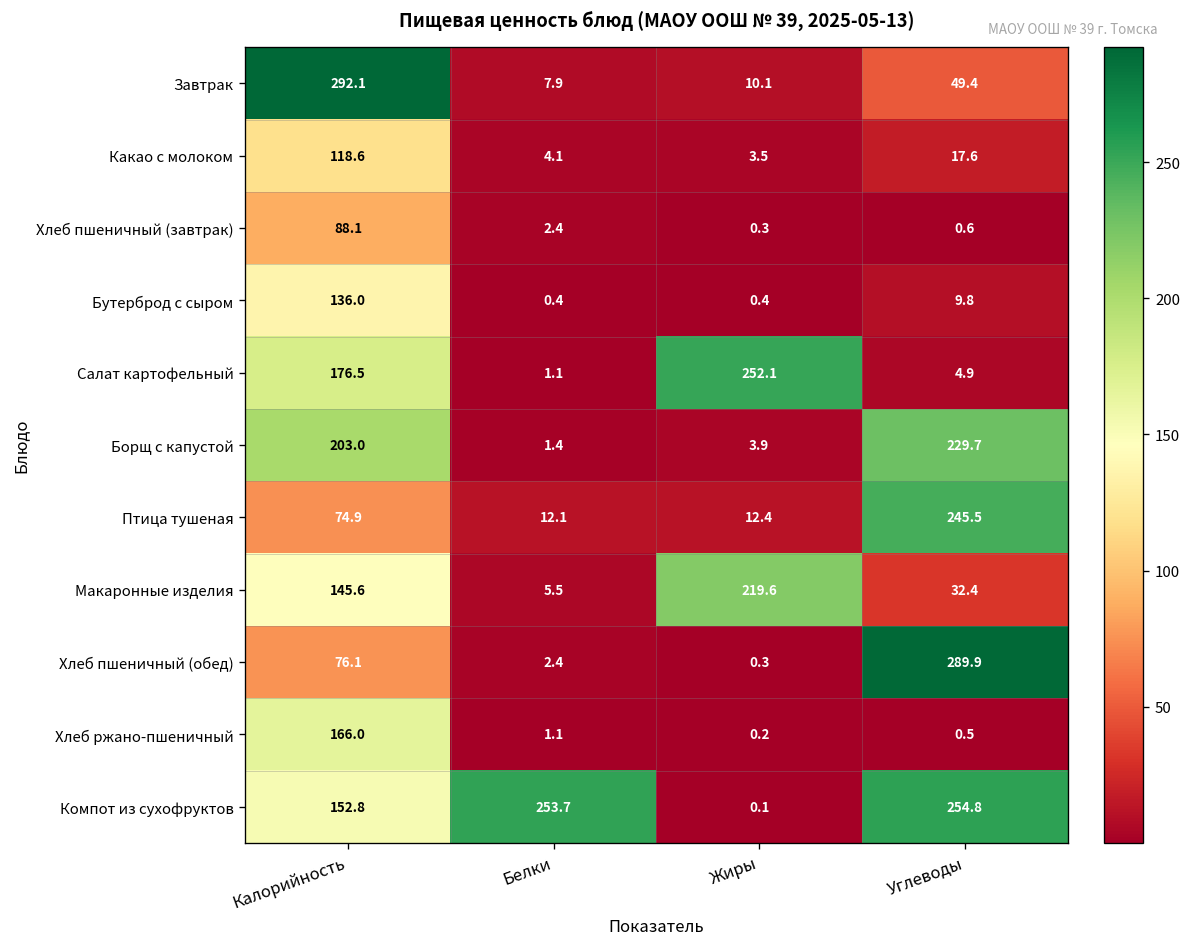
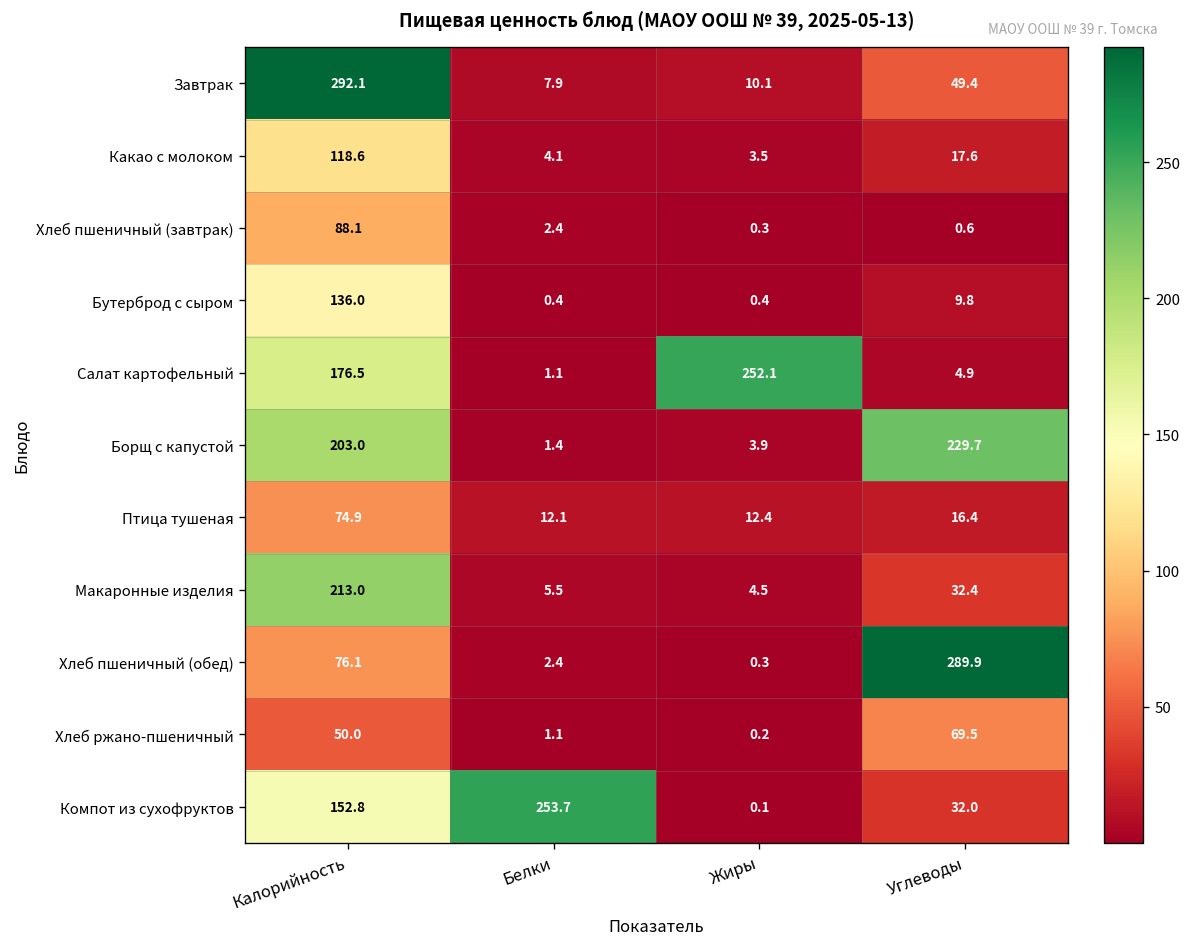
  {
    "Завтрак": {
      "Калорийность": 292.1,
      "Белки": 7.9,
      "Жиры": 10.1,
      "Углеводы": 49.4
    },
    "Какао с молоком": {
      "Калорийность": 118.6,
      "Белки": 4.1,
      "Жиры": 3.5,
      "Углеводы": 17.6
    },
    "Хлеб пшеничный (завтрак)": {
      "Калорийность": 88.1,
      "Белки": 2.4,
      "Жиры": 0.3,
      "Углеводы": 0.6
    },
    "Бутерброд с сыром": {
      "Калорийность": 136.0,
      "Белки": 0.4,
      "Жиры": 0.4,
      "Углеводы": 9.8
    },
    "Салат картофельный": {
      "Калорийность": 176.5,
      "Белки": 1.1,
      "Жиры": 252.1,
      "Углеводы": 4.9
    },
    "Борщ с капустой": {
      "Калорийность": 203.0,
      "Белки": 1.4,
      "Жиры": 3.9,
      "Углеводы": 229.7
    },
    "Птица тушеная": {
      "Калорийность": 74.9,
      "Белки": 12.1,
      "Жиры": 12.4,
-     "Углеводы": 245.5
+     "Углеводы": 16.4
    },
    "Макаронные изделия": {
-     "Калорийность": 145.6,
+     "Калорийность": 213.0,
      "Белки": 5.5,
-     "Жиры": 219.6,
+     "Жиры": 4.5,
      "Углеводы": 32.4
    },
    "Хлеб пшеничный (обед)": {
      "Калорийность": 76.1,
      "Белки": 2.4,
      "Жиры": 0.3,
      "Углеводы": 289.9
    },
    "Хлеб ржано-пшеничный": {
-     "Калорийность": 166.0,
+     "Калорийность": 50.0,
      "Белки": 1.1,
      "Жиры": 0.2,
-     "Углеводы": 0.5
+     "Углеводы": 69.5
    },
    "Компот из сухофруктов": {
      "Калорийность": 152.8,
      "Белки": 253.7,
      "Жиры": 0.1,
-     "Углеводы": 254.8
+     "Углеводы": 32.0
    }
  }
